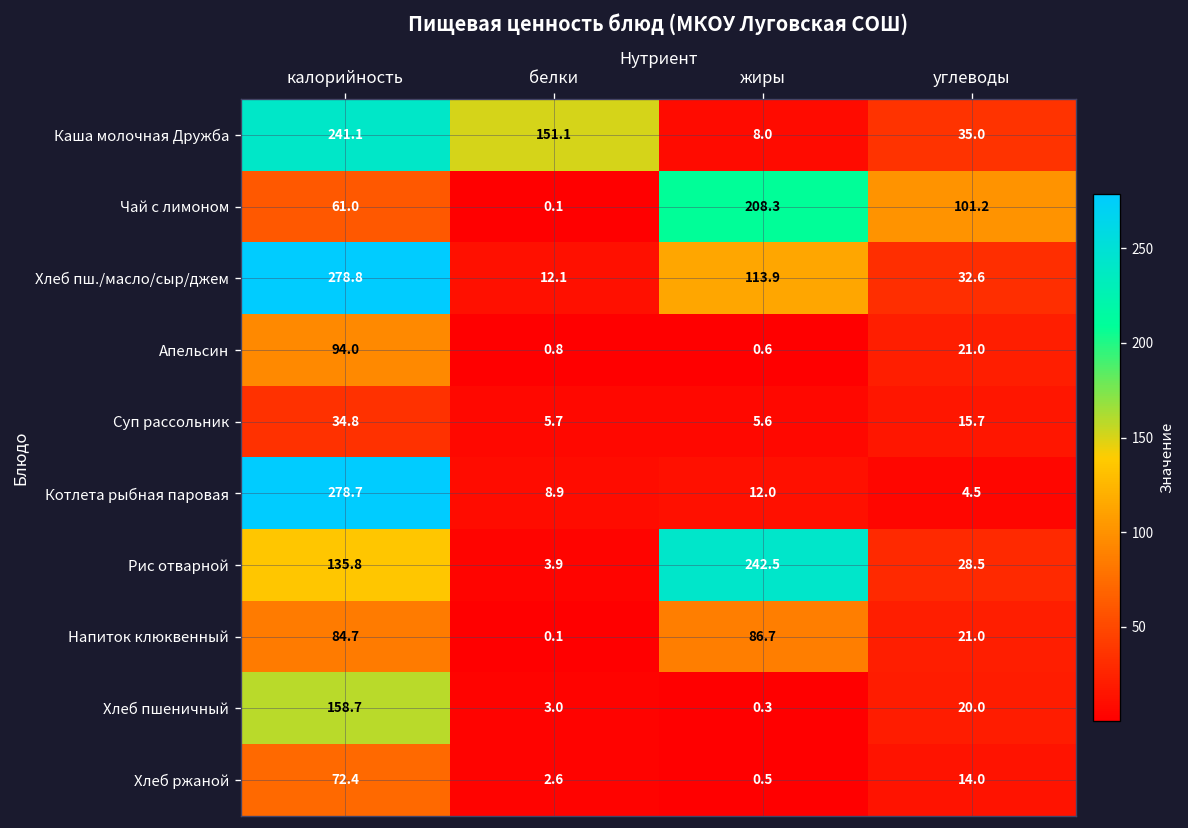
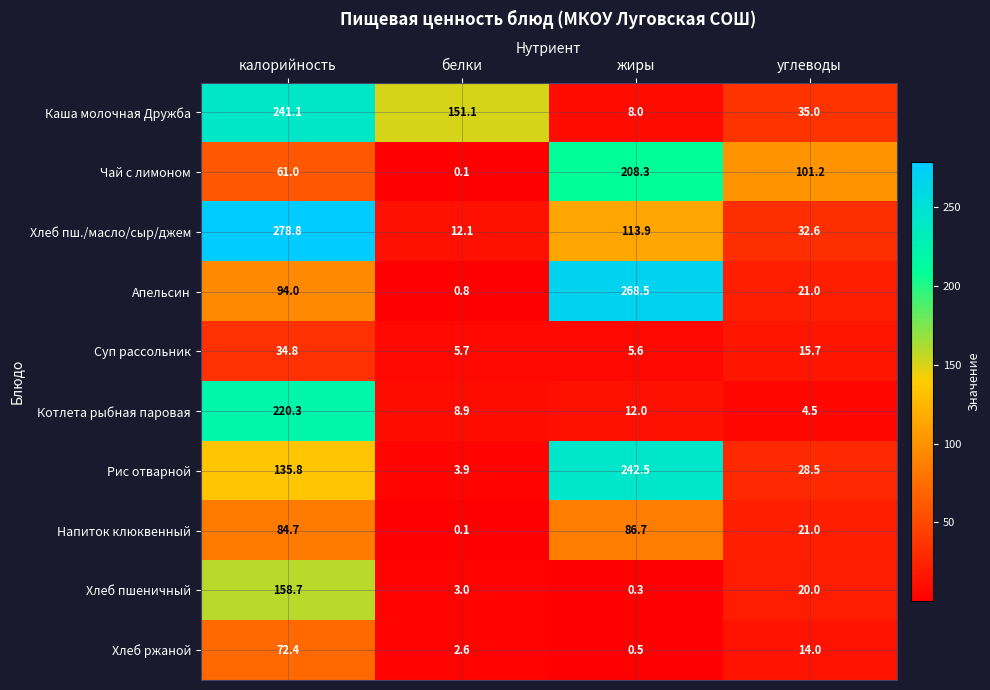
  {
    "Каша молочная Дружба": {
      "калорийность": 241.1,
      "белки": 151.1,
      "жиры": 8.0,
      "углеводы": 35.0
    },
    "Чай с лимоном": {
      "калорийность": 61.0,
      "белки": 0.1,
      "жиры": 208.3,
      "углеводы": 101.2
    },
    "Хлеб пш./масло/сыр/джем": {
      "калорийность": 278.8,
      "белки": 12.1,
      "жиры": 113.9,
      "углеводы": 32.6
    },
    "Апельсин": {
      "калорийность": 94.0,
      "белки": 0.8,
-     "жиры": 0.6,
+     "жиры": 268.5,
      "углеводы": 21.0
    },
    "Суп рассольник": {
      "калорийность": 34.8,
      "белки": 5.7,
      "жиры": 5.6,
      "углеводы": 15.7
    },
    "Котлета рыбная паровая": {
-     "калорийность": 278.7,
+     "калорийность": 220.3,
      "белки": 8.9,
      "жиры": 12.0,
      "углеводы": 4.5
    },
    "Рис отварной": {
      "калорийность": 135.8,
      "белки": 3.9,
      "жиры": 242.5,
      "углеводы": 28.5
    },
    "Напиток клюквенный": {
      "калорийность": 84.7,
      "белки": 0.1,
      "жиры": 86.7,
      "углеводы": 21.0
    },
    "Хлеб пшеничный": {
      "калорийность": 158.7,
      "белки": 3.0,
      "жиры": 0.3,
      "углеводы": 20.0
    },
    "Хлеб ржаной": {
      "калорийность": 72.4,
      "белки": 2.6,
      "жиры": 0.5,
      "углеводы": 14.0
    }
  }
